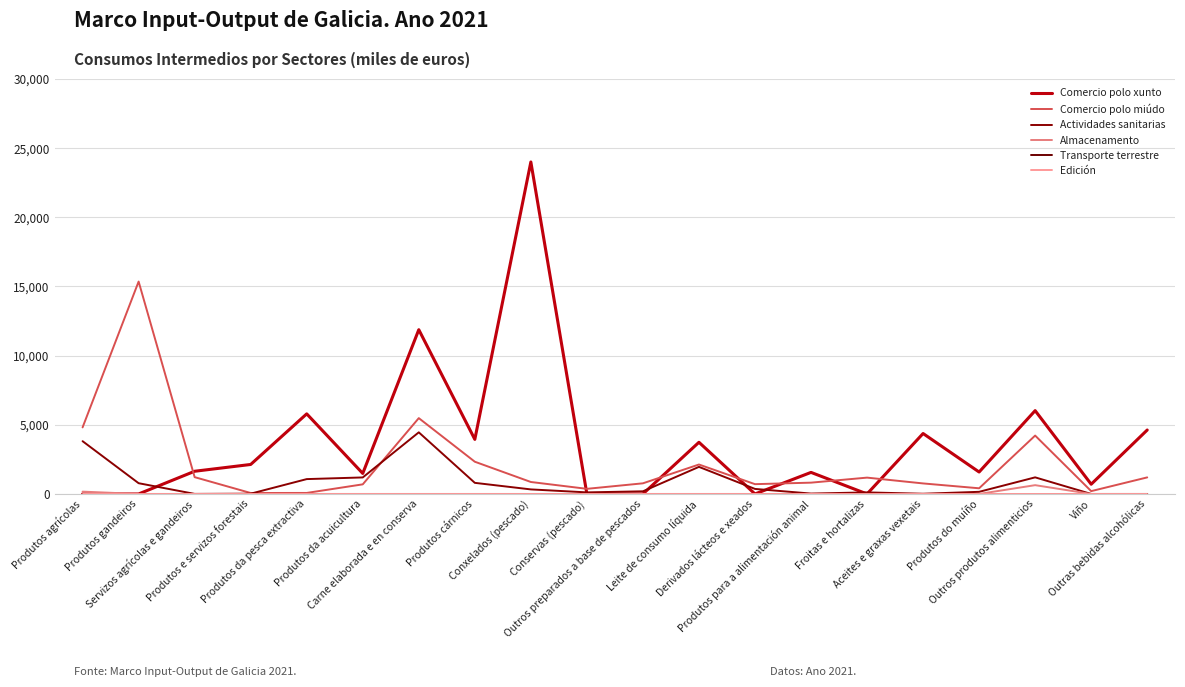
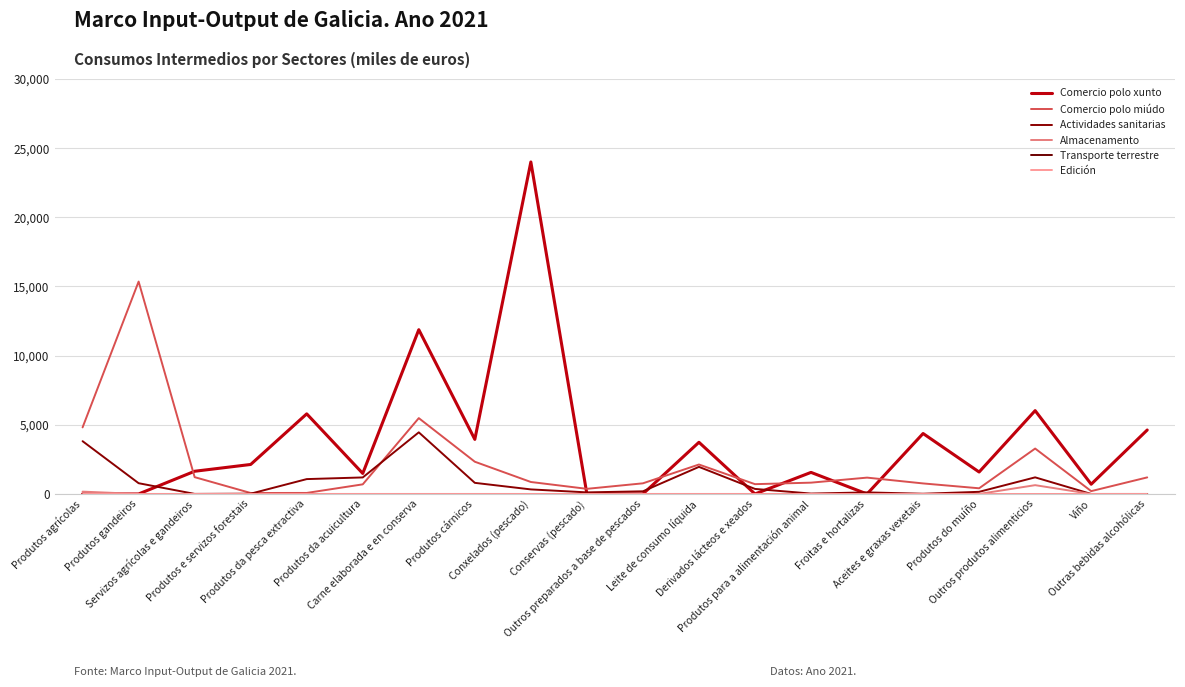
  {
    "Comercio polo miúdo": {
      "Produtos agrícolas": "4,800",
      "Produtos gandeiros": "15,400",
      "Servizos agrícolas e gandeiros": "1,200",
      "Produtos da acuicultura": "700",
      "Carne elaborada e en conserva": "5,500",
      "Produtos cárnicos": "2,300",
      "Conxelados (pescado)": "900",
      "Conservas (pescado)": "400",
      "Outros preparados a base de pescados": "800",
      "Derivados lácteos e xeados": "700",
      "Produtos para a alimentación animal": "800",
      "Froitas e hortalizas": "1,200",
      "Aceites e graxas vexetais": "800",
      "Produtos do muíño": "400",
-     "Outros produtos alimenticios": "4,200",
+     "Outros produtos alimenticios": "3,300",
      "Viño": "200",
      "Outras bebidas alcohólicas": "1,200"
    }
  }
